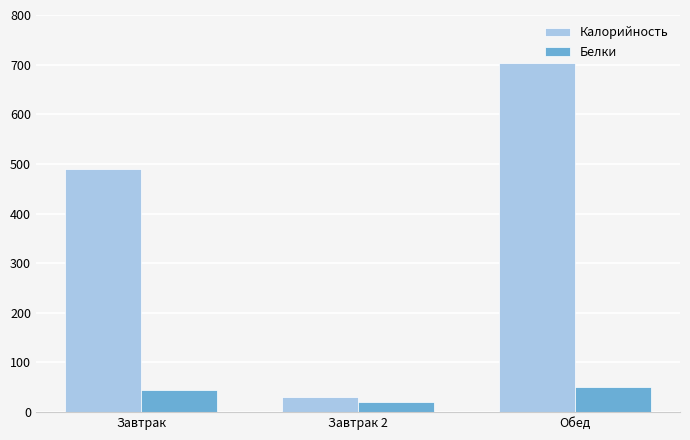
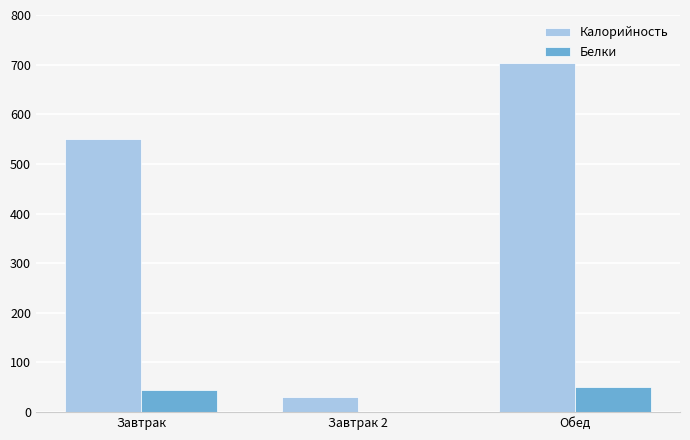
  {
    "Калорийность": {
-     "Завтрак": 490,
+     "Завтрак": 550,
      "Завтрак 2": 30,
      "Обед": 700
    },
    "Белки": {
      "Завтрак": 40,
-     "Завтрак 2": 20,
+     "Завтрак 2": 0,
      "Обед": 50
    }
  }
